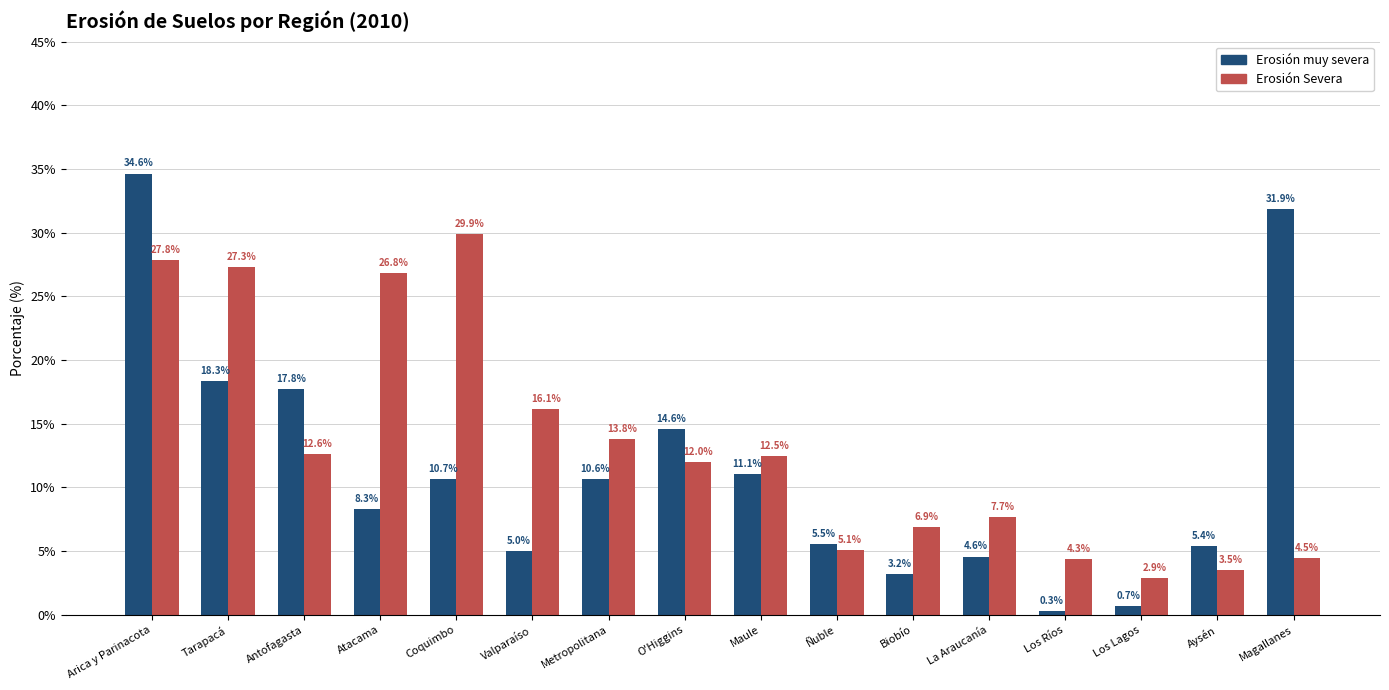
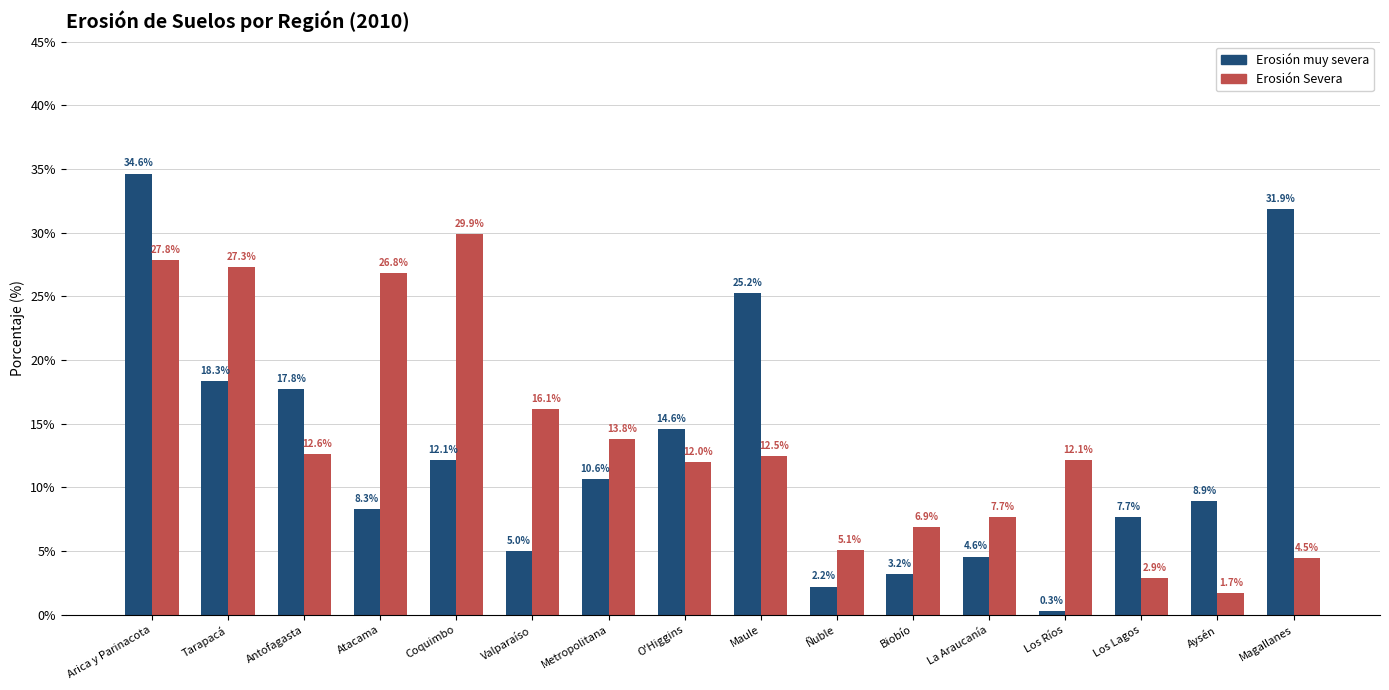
  {
    "Erosión muy severa": {
      "Arica y Parinacota": "34.6%",
      "Tarapacá": "18.3%",
      "Antofagasta": "17.8%",
      "Atacama": "8.3%",
-     "Coquimbo": "10.7%",
+     "Coquimbo": "12.1%",
      "Valparaíso": "5.0%",
      "Metropolitana": "10.6%",
      "O'Higgins": "14.6%",
-     "Maule": "11.1%",
-     "Ñuble": "5.5%",
+     "Maule": "25.2%",
+     "Ñuble": "2.2%",
      "Biobío": "3.2%",
      "La Araucanía": "4.6%",
      "Los Ríos": "0.3%",
-     "Los Lagos": "0.7%",
-     "Aysén": "5.4%",
+     "Los Lagos": "7.7%",
+     "Aysén": "8.9%",
      "Magallanes": "31.9%"
    },
    "Erosión Severa": {
      "Arica y Parinacota": "27.8%",
      "Tarapacá": "27.3%",
      "Antofagasta": "12.6%",
      "Atacama": "26.8%",
      "Coquimbo": "29.9%",
      "Valparaíso": "16.1%",
      "Metropolitana": "13.8%",
      "O'Higgins": "12.0%",
      "Maule": "12.5%",
      "Ñuble": "5.1%",
      "Biobío": "6.9%",
      "La Araucanía": "7.7%",
-     "Los Ríos": "4.3%",
+     "Los Ríos": "12.1%",
      "Los Lagos": "2.9%",
-     "Aysén": "3.5%",
+     "Aysén": "1.7%",
      "Magallanes": "4.5%"
    }
  }
